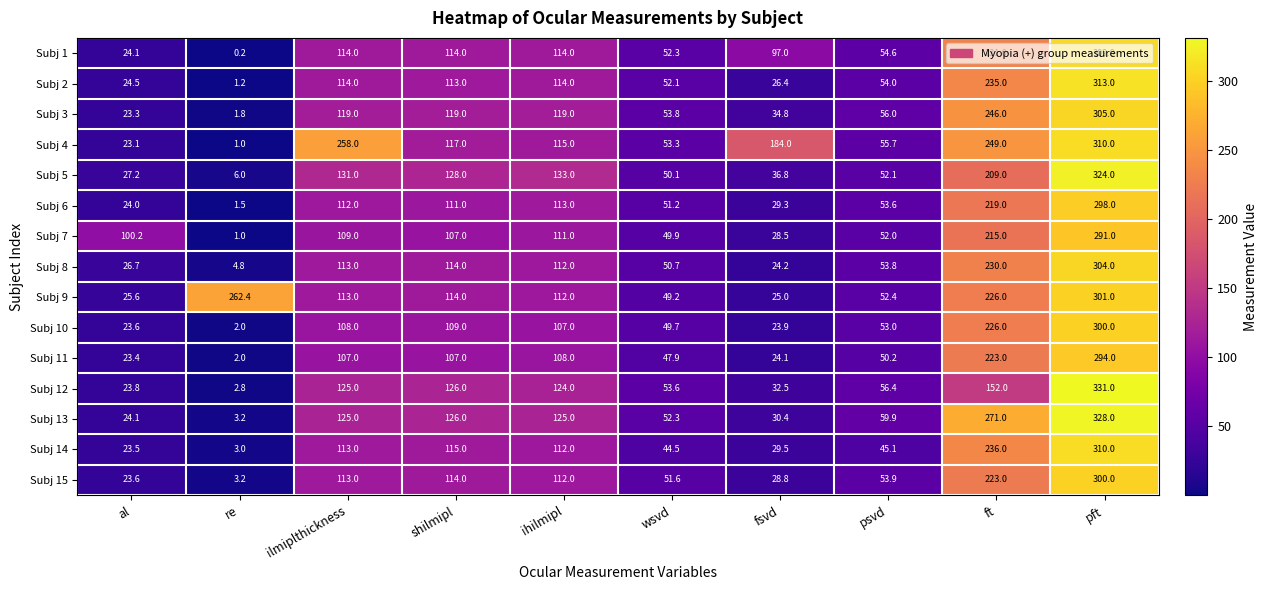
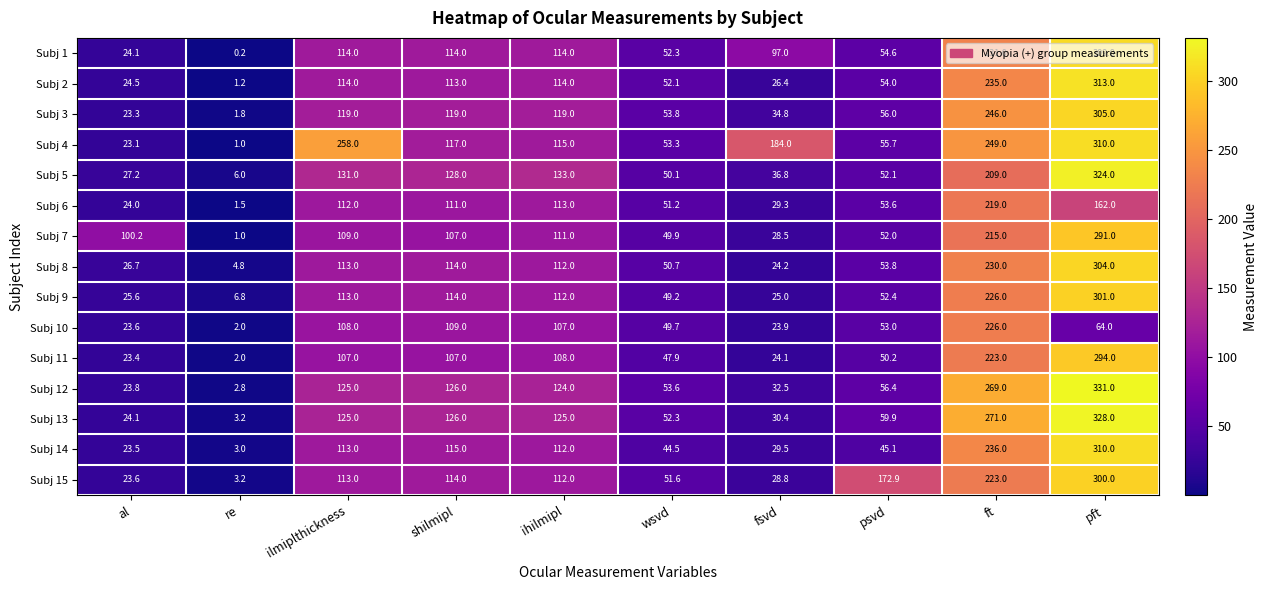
  {
    "Subj 1": {
      "al": 24.1,
      "re": 0.2,
      "ilmiplthickness": 114.0,
      "shilmipl": 114.0,
      "ihilmipl": 114.0,
      "wsvd": 52.3,
      "fsvd": 97.0,
      "psvd": 54.6
    },
    "Subj 2": {
      "al": 24.5,
      "re": 1.2,
      "ilmiplthickness": 114.0,
      "shilmipl": 113.0,
      "ihilmipl": 114.0,
      "wsvd": 52.1,
      "fsvd": 26.4,
      "psvd": 54.0,
      "ft": 235.0,
      "pft": 313.0
    },
    "Subj 3": {
      "al": 23.3,
      "re": 1.8,
      "ilmiplthickness": 119.0,
      "shilmipl": 119.0,
      "ihilmipl": 119.0,
      "wsvd": 53.8,
      "fsvd": 34.8,
      "psvd": 56.0,
      "ft": 246.0,
      "pft": 305.0
    },
    "Subj 4": {
      "al": 23.1,
      "re": 1.0,
      "ilmiplthickness": 258.0,
      "shilmipl": 117.0,
      "ihilmipl": 115.0,
      "wsvd": 53.3,
      "fsvd": 184.0,
      "psvd": 55.7,
      "ft": 249.0,
      "pft": 310.0
    },
    "Subj 5": {
      "al": 27.2,
      "re": 6.0,
      "ilmiplthickness": 131.0,
      "shilmipl": 128.0,
      "ihilmipl": 133.0,
      "wsvd": 50.1,
      "fsvd": 36.8,
      "psvd": 52.1,
      "ft": 209.0,
      "pft": 324.0
    },
    "Subj 6": {
      "al": 24.0,
      "re": 1.5,
      "ilmiplthickness": 112.0,
      "shilmipl": 111.0,
      "ihilmipl": 113.0,
      "wsvd": 51.2,
      "fsvd": 29.3,
      "psvd": 53.6,
      "ft": 219.0,
-     "pft": 298.0
+     "pft": 162.0
    },
    "Subj 7": {
      "al": 100.2,
      "re": 1.0,
      "ilmiplthickness": 109.0,
      "shilmipl": 107.0,
      "ihilmipl": 111.0,
      "wsvd": 49.9,
      "fsvd": 28.5,
      "psvd": 52.0,
      "ft": 215.0,
      "pft": 291.0
    },
    "Subj 8": {
      "al": 26.7,
      "re": 4.8,
      "ilmiplthickness": 113.0,
      "shilmipl": 114.0,
      "ihilmipl": 112.0,
      "wsvd": 50.7,
      "fsvd": 24.2,
      "psvd": 53.8,
      "ft": 230.0,
      "pft": 304.0
    },
    "Subj 9": {
      "al": 25.6,
-     "re": 262.4,
+     "re": 6.8,
      "ilmiplthickness": 113.0,
      "shilmipl": 114.0,
      "ihilmipl": 112.0,
      "wsvd": 49.2,
      "fsvd": 25.0,
      "psvd": 52.4,
      "ft": 226.0,
      "pft": 301.0
    },
    "Subj 10": {
      "al": 23.6,
      "re": 2.0,
      "ilmiplthickness": 108.0,
      "shilmipl": 109.0,
      "ihilmipl": 107.0,
      "wsvd": 49.7,
      "fsvd": 23.9,
      "psvd": 53.0,
      "ft": 226.0,
-     "pft": 300.0
+     "pft": 64.0
    },
    "Subj 11": {
      "al": 23.4,
      "re": 2.0,
      "ilmiplthickness": 107.0,
      "shilmipl": 107.0,
      "ihilmipl": 108.0,
      "wsvd": 47.9,
      "fsvd": 24.1,
      "psvd": 50.2,
      "ft": 223.0,
      "pft": 294.0
    },
    "Subj 12": {
      "al": 23.8,
      "re": 2.8,
      "ilmiplthickness": 125.0,
      "shilmipl": 126.0,
      "ihilmipl": 124.0,
      "wsvd": 53.6,
      "fsvd": 32.5,
      "psvd": 56.4,
-     "ft": 152.0,
+     "ft": 269.0,
      "pft": 331.0
    },
    "Subj 13": {
      "al": 24.1,
      "re": 3.2,
      "ilmiplthickness": 125.0,
      "shilmipl": 126.0,
      "ihilmipl": 125.0,
      "wsvd": 52.3,
      "fsvd": 30.4,
      "psvd": 59.9,
      "ft": 271.0,
      "pft": 328.0
    },
    "Subj 14": {
      "al": 23.5,
      "re": 3.0,
      "ilmiplthickness": 113.0,
      "shilmipl": 115.0,
      "ihilmipl": 112.0,
      "wsvd": 44.5,
      "fsvd": 29.5,
      "psvd": 45.1,
      "ft": 236.0,
      "pft": 310.0
    },
    "Subj 15": {
      "al": 23.6,
      "re": 3.2,
      "ilmiplthickness": 113.0,
      "shilmipl": 114.0,
      "ihilmipl": 112.0,
      "wsvd": 51.6,
      "fsvd": 28.8,
-     "psvd": 53.9,
+     "psvd": 172.9,
      "ft": 223.0,
      "pft": 300.0
    }
  }
